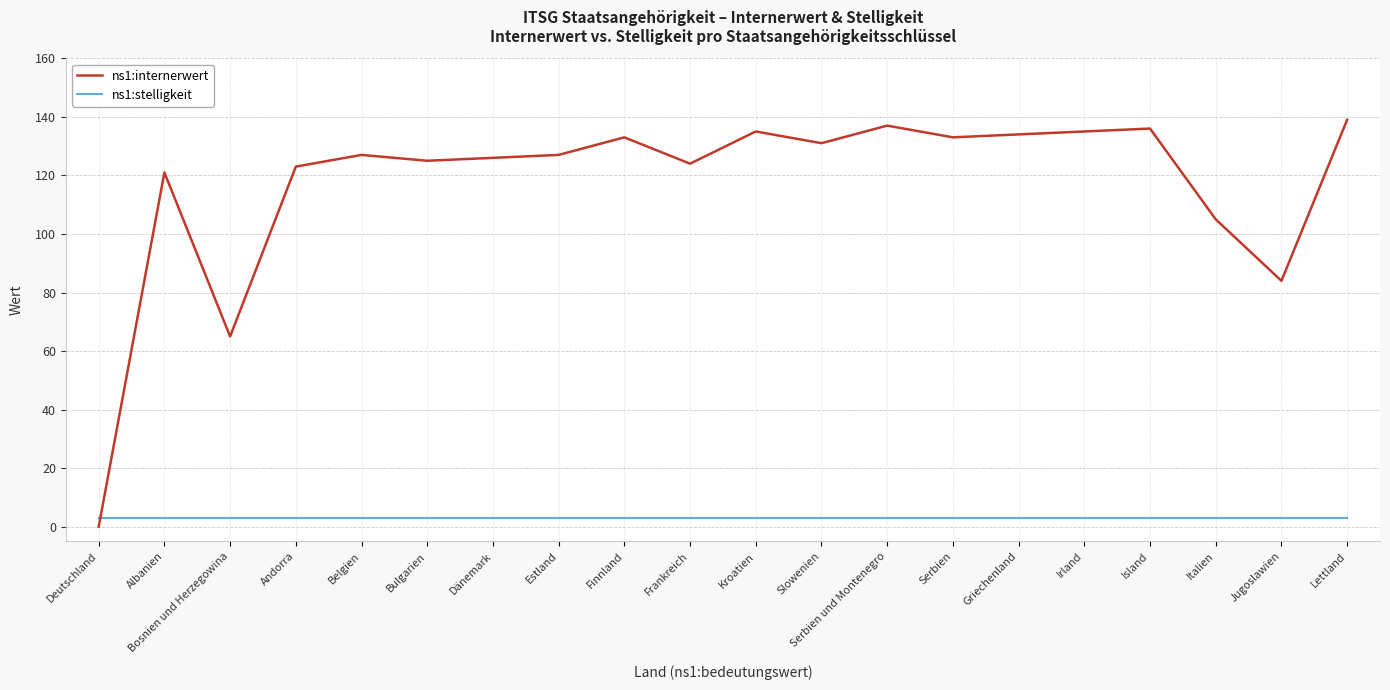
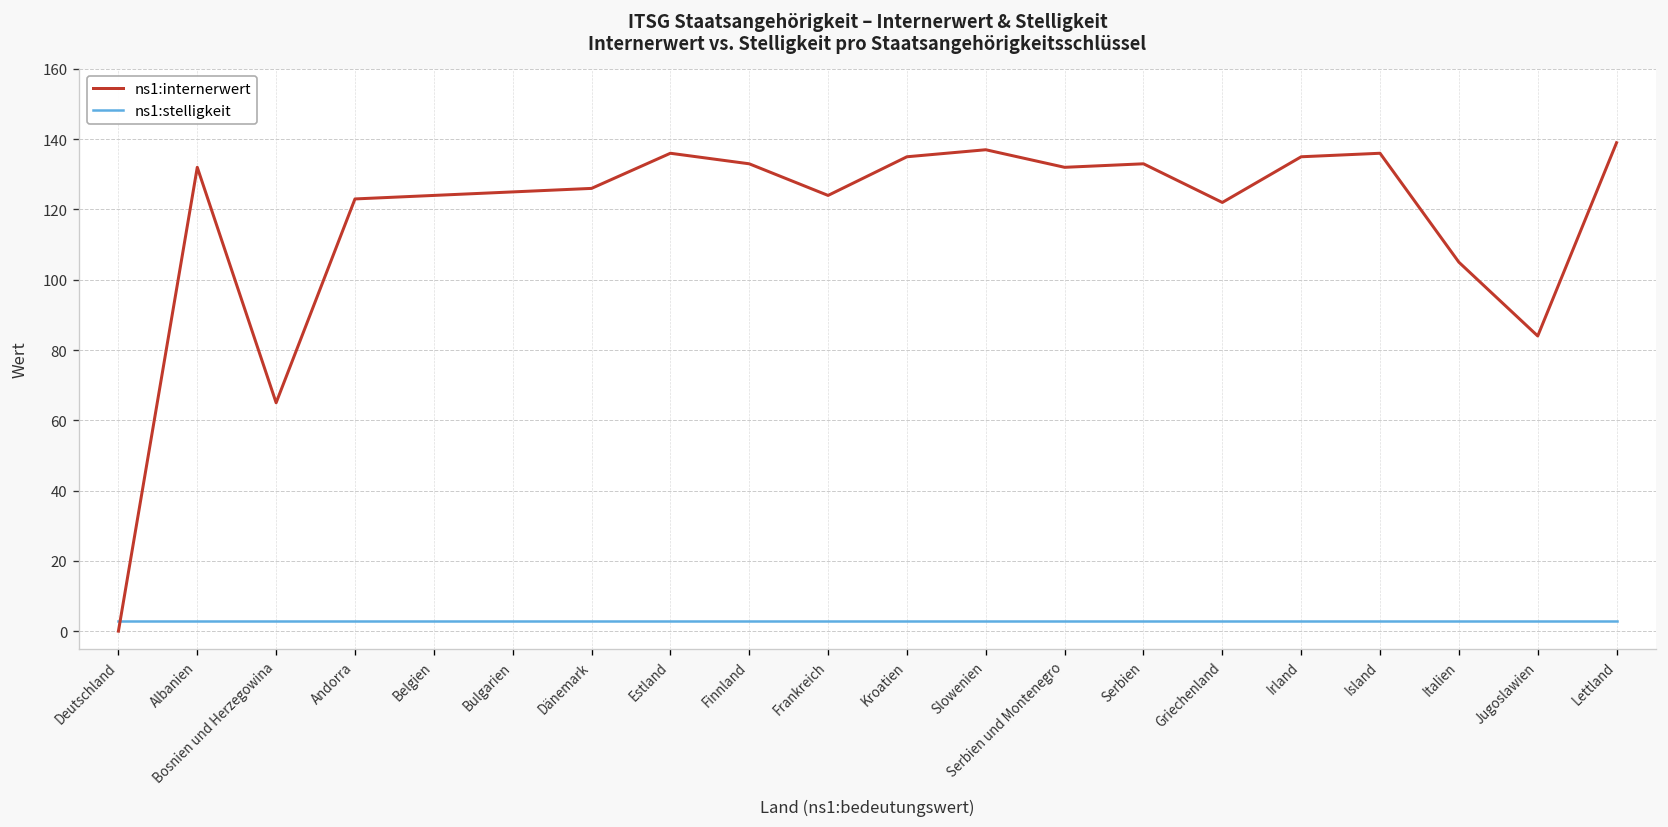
  {
    "ns1:internerwert": {
      "Deutschland": 0,
-     "Albanien": 121,
+     "Albanien": 132,
      "Bosnien und Herzegowina": 65,
      "Andorra": 123,
-     "Belgien": 127,
+     "Belgien": 124,
      "Bulgarien": 125,
      "Dänemark": 126,
-     "Estland": 127,
+     "Estland": 136,
      "Finnland": 133,
      "Frankreich": 124,
      "Kroatien": 135,
-     "Slowenien": 131,
-     "Serbien und Montenegro": 137,
+     "Slowenien": 137,
+     "Serbien und Montenegro": 132,
      "Serbien": 133,
-     "Griechenland": 134,
+     "Griechenland": 122,
      "Irland": 135,
      "Island": 136,
      "Italien": 105,
      "Jugoslawien": 84,
      "Lettland": 139
    },
    "ns1:stelligkeit": {
      "Deutschland": 3,
      "Albanien": 3,
      "Bosnien und Herzegowina": 3,
      "Andorra": 3,
      "Belgien": 3,
      "Bulgarien": 3,
      "Dänemark": 3,
      "Estland": 3,
      "Finnland": 3,
      "Frankreich": 3,
      "Kroatien": 3,
      "Slowenien": 3,
      "Serbien und Montenegro": 3,
      "Serbien": 3,
      "Griechenland": 3,
      "Irland": 3,
      "Island": 3,
      "Italien": 3,
      "Jugoslawien": 3,
      "Lettland": 3
    }
  }
